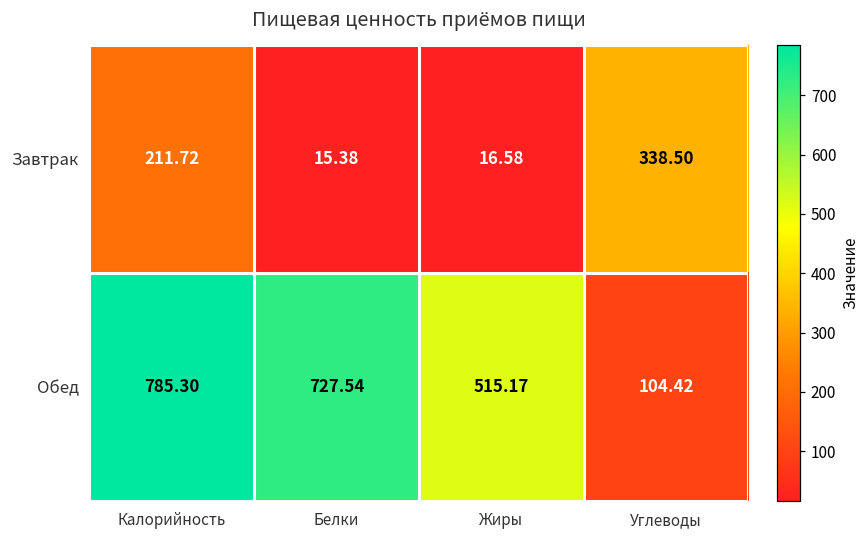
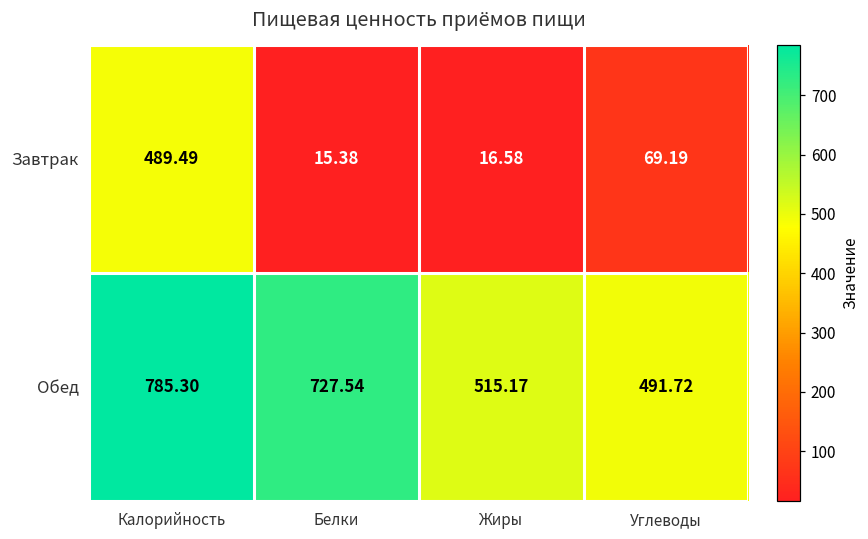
  {
    "Завтрак": {
-     "Калорийность": 211.72,
+     "Калорийность": 489.49,
      "Белки": 15.38,
      "Жиры": 16.58,
-     "Углеводы": 338.50
+     "Углеводы": 69.19
    },
    "Обед": {
      "Калорийность": 785.30,
      "Белки": 727.54,
      "Жиры": 515.17,
-     "Углеводы": 104.42
+     "Углеводы": 491.72
    }
  }
